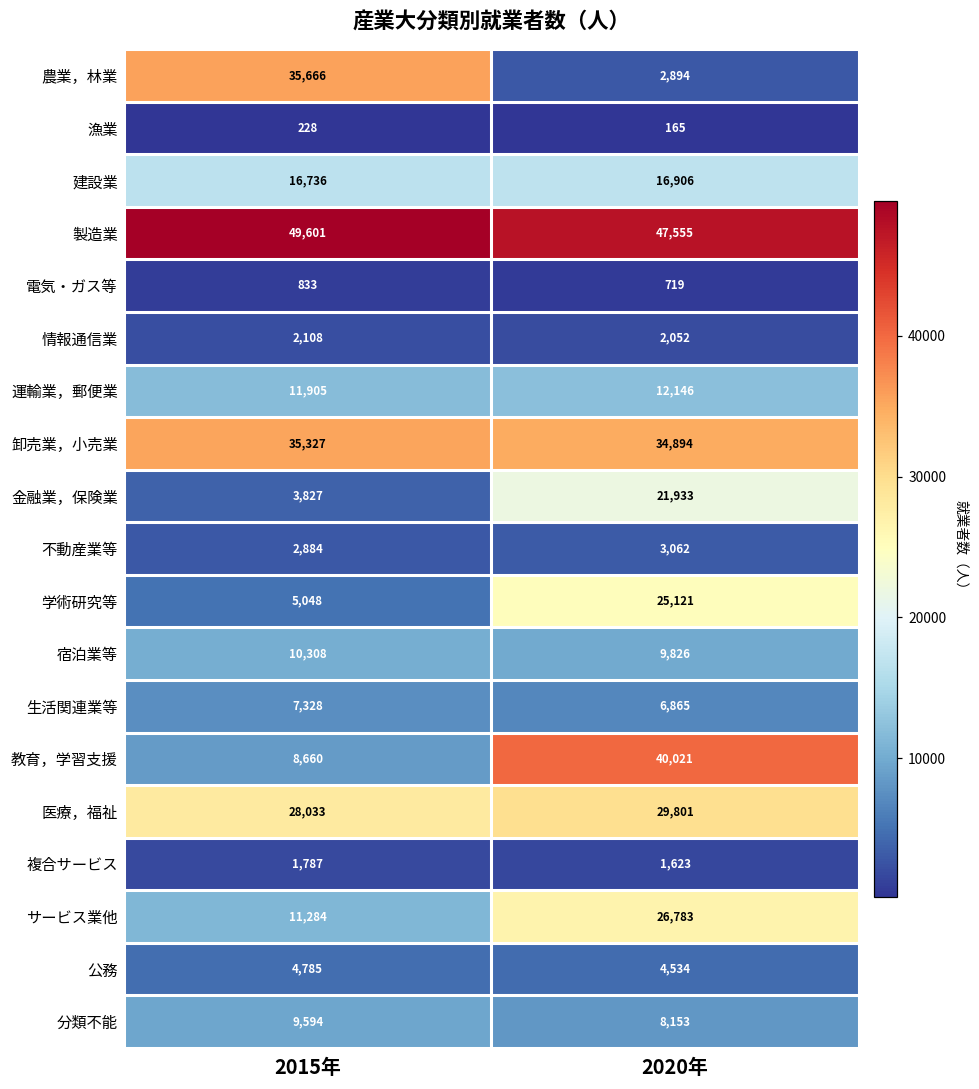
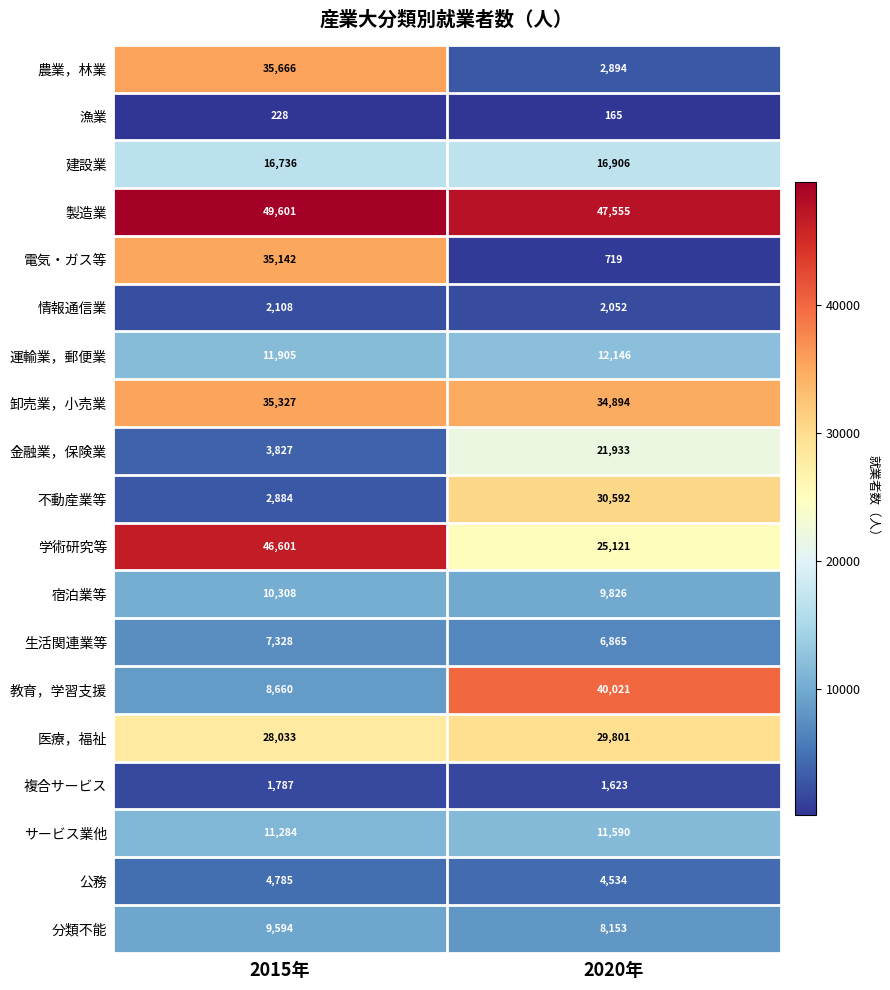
  {
    "農業，林業": {
      "2015年": "35,666",
      "2020年": "2,894"
    },
    "漁業": {
      "2015年": "228",
      "2020年": "165"
    },
    "建設業": {
      "2015年": "16,736",
      "2020年": "16,906"
    },
    "製造業": {
      "2015年": "49,601",
      "2020年": "47,555"
    },
    "電気・ガス等": {
-     "2015年": "833",
+     "2015年": "35,142",
      "2020年": "719"
    },
    "情報通信業": {
      "2015年": "2,108",
      "2020年": "2,052"
    },
    "運輸業，郵便業": {
      "2015年": "11,905",
      "2020年": "12,146"
    },
    "卸売業，小売業": {
      "2015年": "35,327",
      "2020年": "34,894"
    },
    "金融業，保険業": {
      "2015年": "3,827",
      "2020年": "21,933"
    },
    "不動産業等": {
      "2015年": "2,884",
-     "2020年": "3,062"
+     "2020年": "30,592"
    },
    "学術研究等": {
-     "2015年": "5,048",
+     "2015年": "46,601",
      "2020年": "25,121"
    },
    "宿泊業等": {
      "2015年": "10,308",
      "2020年": "9,826"
    },
    "生活関連業等": {
      "2015年": "7,328",
      "2020年": "6,865"
    },
    "教育，学習支援": {
      "2015年": "8,660",
      "2020年": "40,021"
    },
    "医療，福祉": {
      "2015年": "28,033",
      "2020年": "29,801"
    },
    "複合サービス": {
      "2015年": "1,787",
      "2020年": "1,623"
    },
    "サービス業他": {
      "2015年": "11,284",
-     "2020年": "26,783"
+     "2020年": "11,590"
    },
    "公務": {
      "2015年": "4,785",
      "2020年": "4,534"
    },
    "分類不能": {
      "2015年": "9,594",
      "2020年": "8,153"
    }
  }
